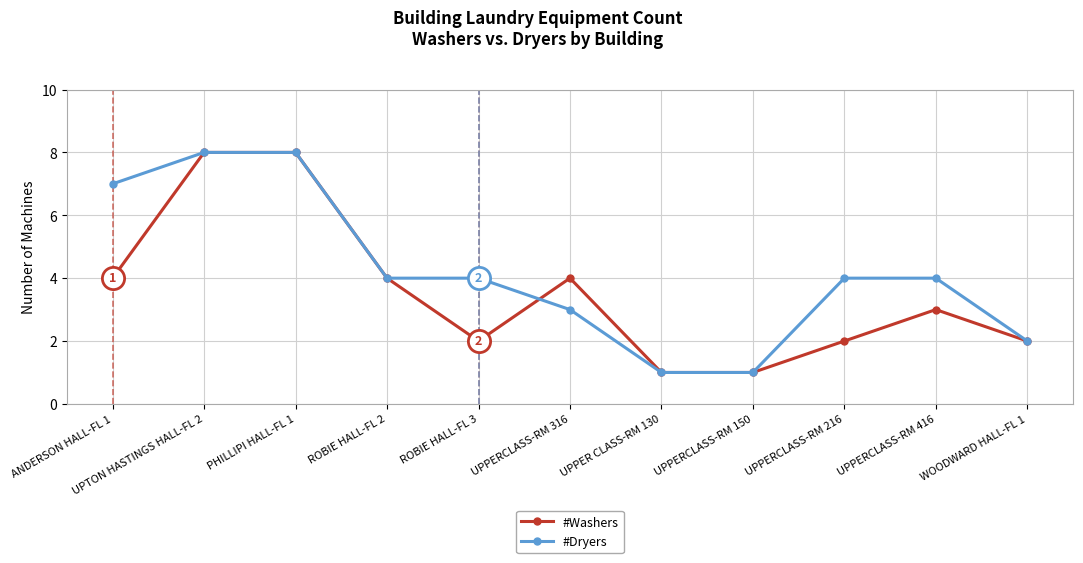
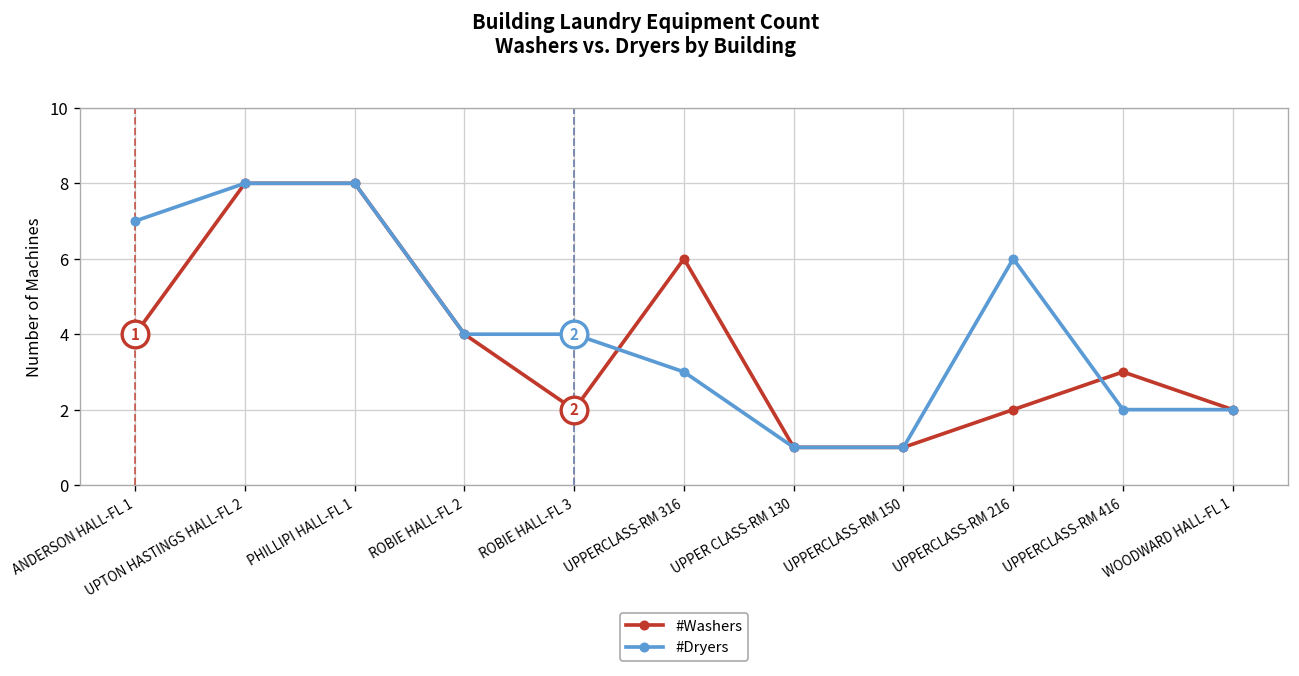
  {
    "#Washers": {
-     "UPPERCLASS-RM 316": 4,
+     "UPPERCLASS-RM 316": 6,
      "UPPERCLASS-RM 216": 2,
      "UPPERCLASS-RM 416": 3
    },
    "#Dryers": {
      "ANDERSON HALL-FL 1": 7,
      "UPPERCLASS-RM 316": 3,
-     "UPPERCLASS-RM 216": 4,
-     "UPPERCLASS-RM 416": 4
+     "UPPERCLASS-RM 216": 6,
+     "UPPERCLASS-RM 416": 2
    }
  }
